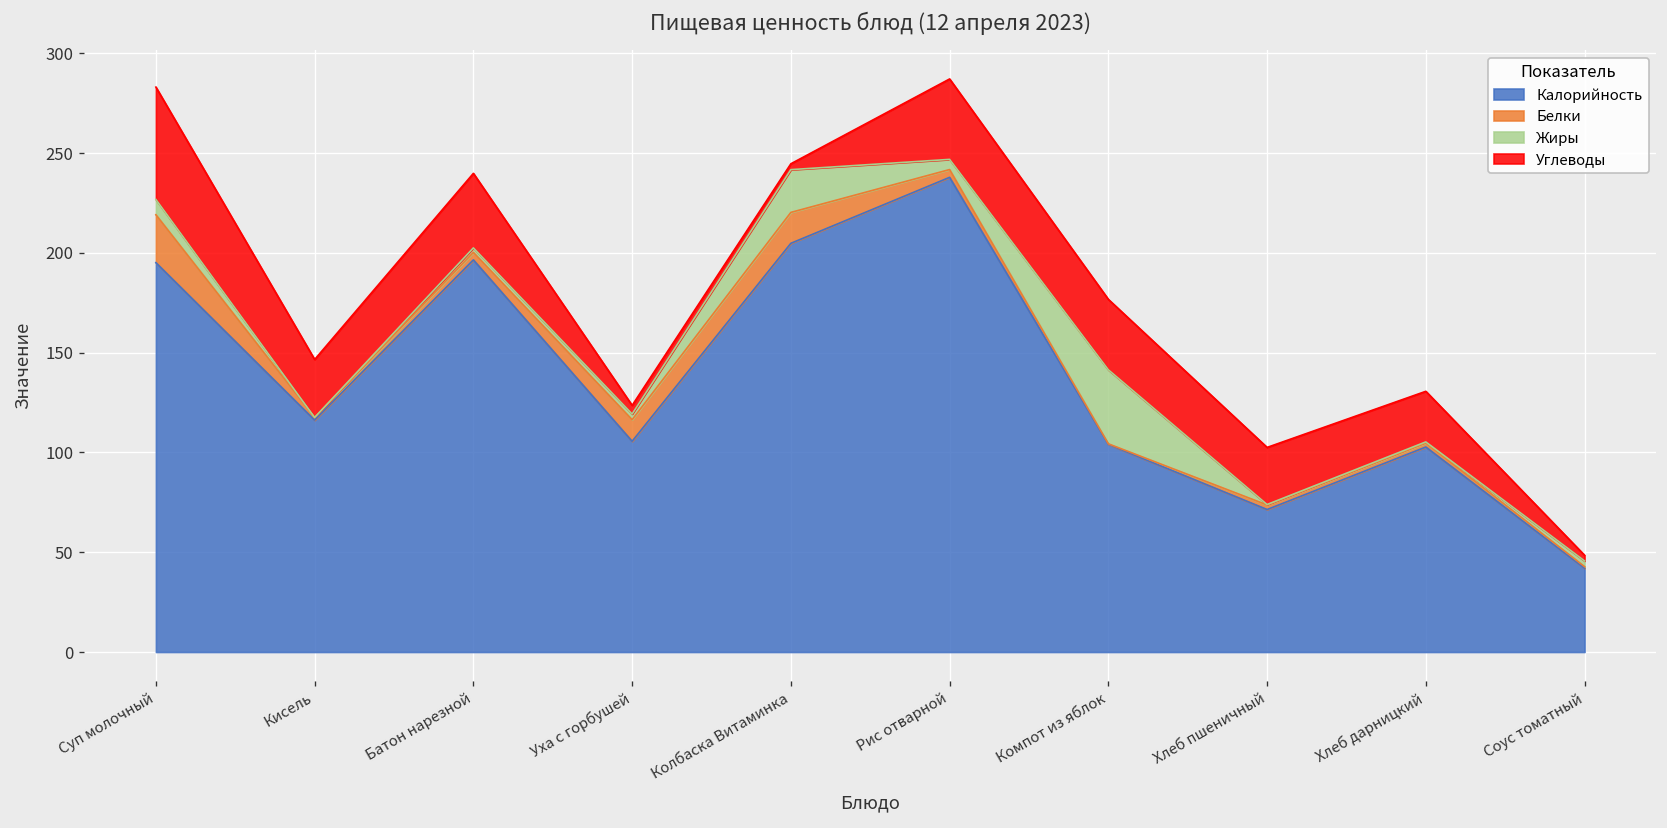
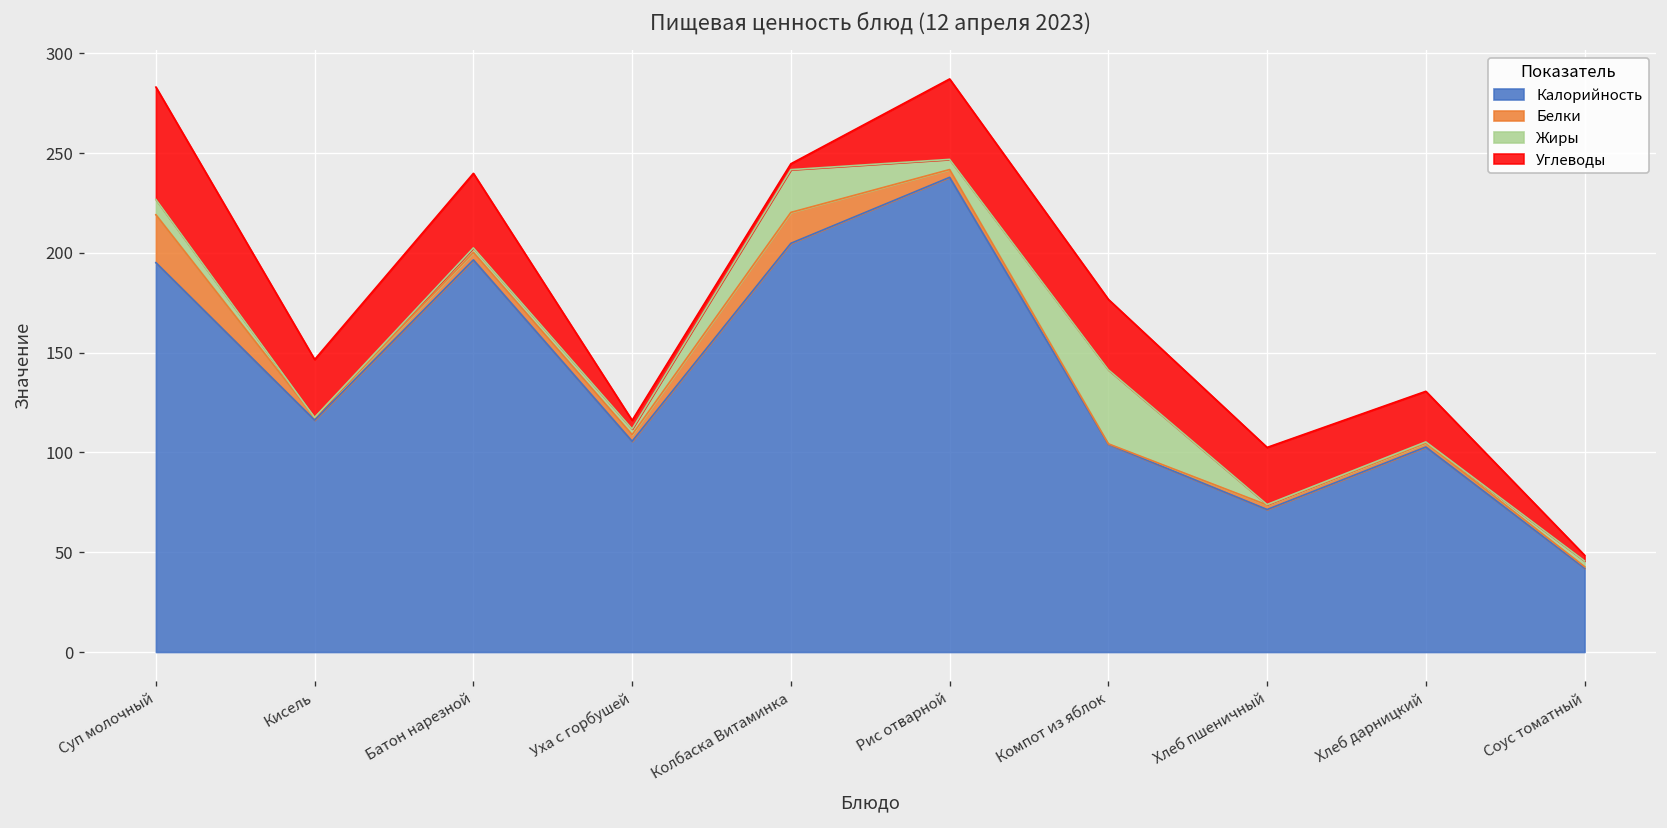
  {
    "Калорийность": {
      "Суп молочный": 195,
      "Батон нарезной": 197,
      "Уха с горбушей": 106,
      "Колбаска Витаминка": 205,
      "Рис отварной": 238,
      "Хлеб пшеничный": 71,
      "Хлеб дарницкий": 103
    },
    "Белки": {
      "Суп молочный": 24,
      "Батон нарезной": 4,
-     "Уха с горбушей": 11,
+     "Уха с горбушей": 3,
      "Колбаска Витаминка": 15,
      "Рис отварной": 4
    },
    "Жиры": {
      "Суп молочный": 8,
      "Батон нарезной": 2,
      "Уха с горбушей": 3,
      "Колбаска Витаминка": 21,
      "Рис отварной": 5,
      "Компот из яблок": 37,
      "Соус томатный": 3
    },
    "Углеводы": {
      "Суп молочный": 56,
      "Кисель": 29,
      "Батон нарезной": 37,
      "Уха с горбушей": 4,
      "Колбаска Витаминка": 3,
      "Рис отварной": 40,
      "Компот из яблок": 35,
      "Хлеб пшеничный": 29,
      "Хлеб дарницкий": 25,
      "Соус томатный": 3
    }
  }
